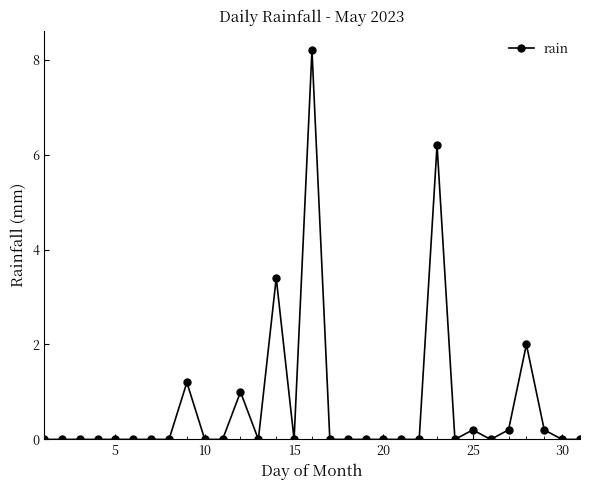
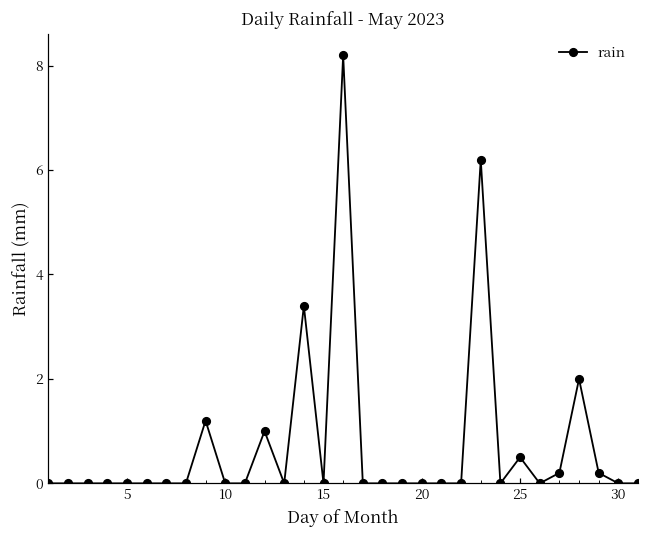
  {
    "5": 0.0,
    "10": 0.0,
    "15": 0.0,
    "20": 0.0,
-   "25": 0.2,
+   "25": 0.5,
    "30": 0.0
  }
